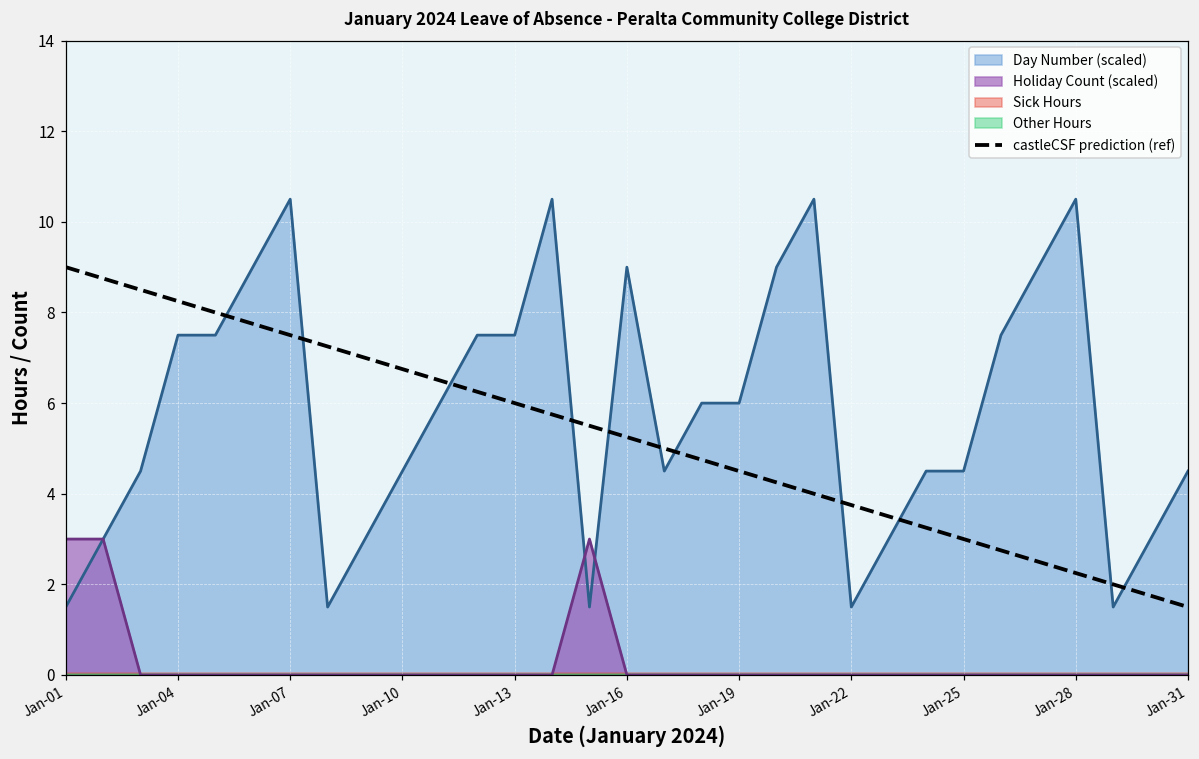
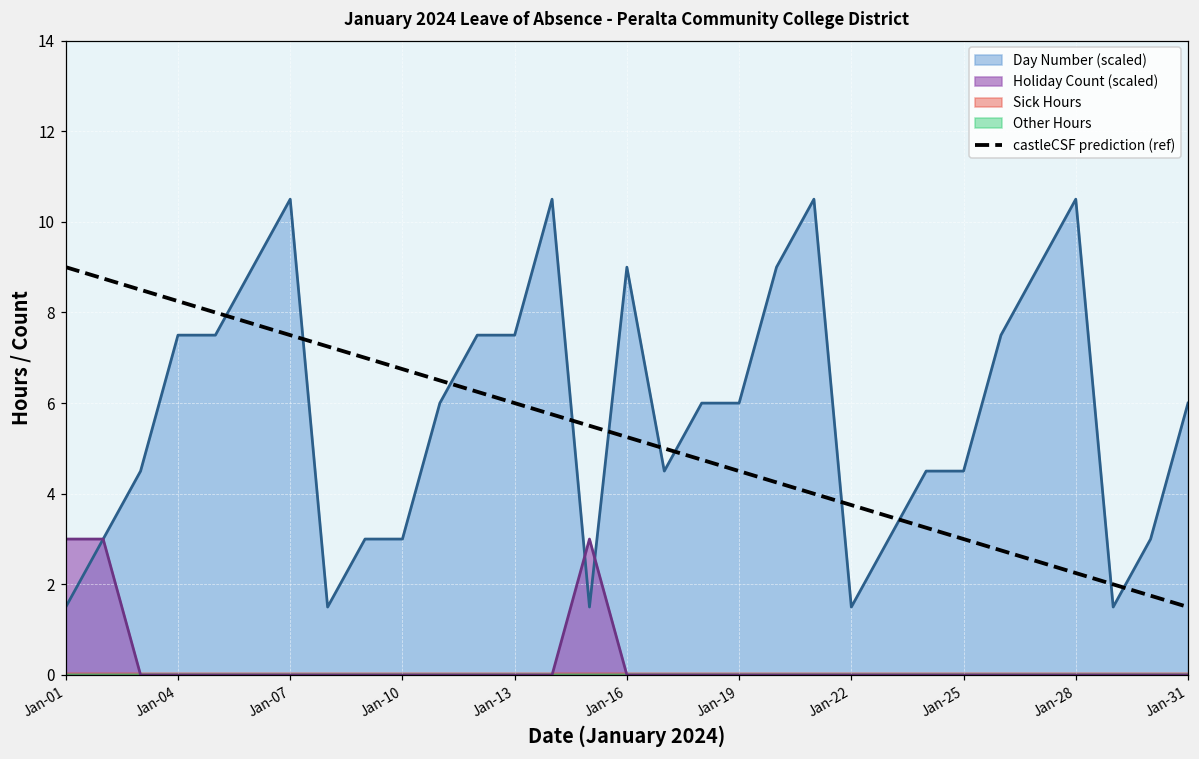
  {
    "Day Number (scaled)": {
      "Jan-01": 1.5,
      "Jan-04": 7.5,
      "Jan-07": 10.5,
-     "Jan-10": 4.5,
+     "Jan-10": 3.0,
      "Jan-13": 7.5,
      "Jan-16": 9.0,
      "Jan-19": 6.0,
      "Jan-22": 1.5,
      "Jan-25": 4.5,
      "Jan-28": 10.5,
-     "Jan-31": 4.5
+     "Jan-31": 6.0
    },
    "Holiday Count (scaled)": {
      "Jan-01": 3.0
    },
    "castleCSF prediction (ref)": {
      "Jan-01": 9.0,
      "Jan-04": 8.3,
      "Jan-07": 7.5,
      "Jan-10": 6.8,
      "Jan-13": 6.0,
      "Jan-16": 5.3,
      "Jan-19": 4.5,
      "Jan-22": 3.8,
      "Jan-25": 3.0,
      "Jan-28": 2.3,
      "Jan-31": 1.5
    }
  }
